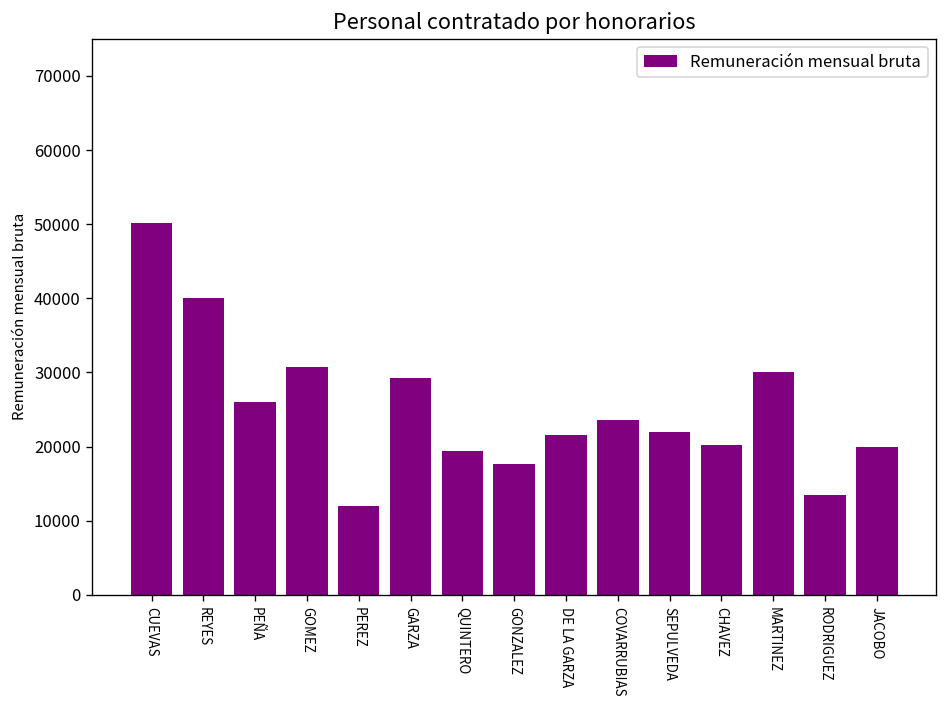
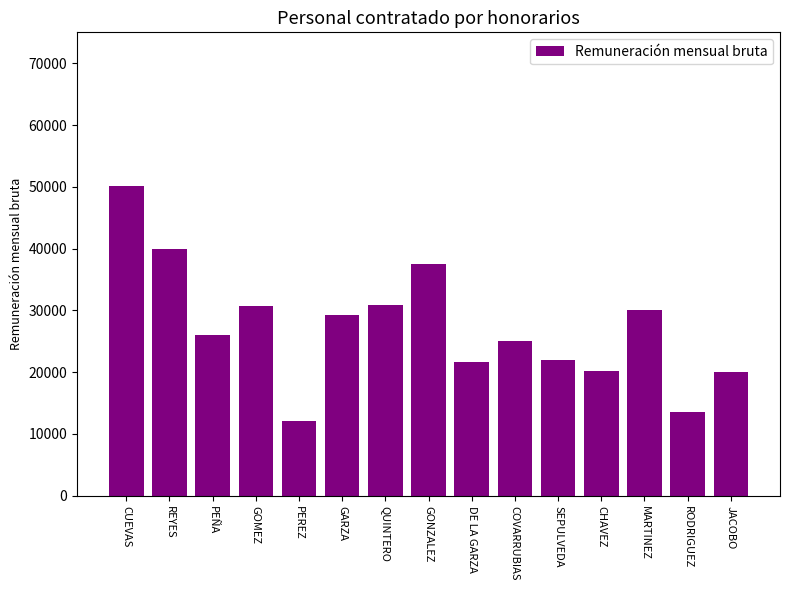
  {
    "CUEVAS": 50000,
    "REYES": 40000,
    "PEÑA": 26000,
    "GOMEZ": 31000,
    "PEREZ": 12000,
    "GARZA": 29000,
-   "QUINTERO": 19000,
-   "GONZALEZ": 18000,
+   "QUINTERO": 31000,
+   "GONZALEZ": 38000,
    "DE LA GARZA": 22000,
-   "COVARRUBIAS": 24000,
+   "COVARRUBIAS": 25000,
    "SEPULVEDA": 22000,
    "CHAVEZ": 20000,
    "MARTINEZ": 30000,
    "RODRIGUEZ": 14000,
    "JACOBO": 20000
  }
